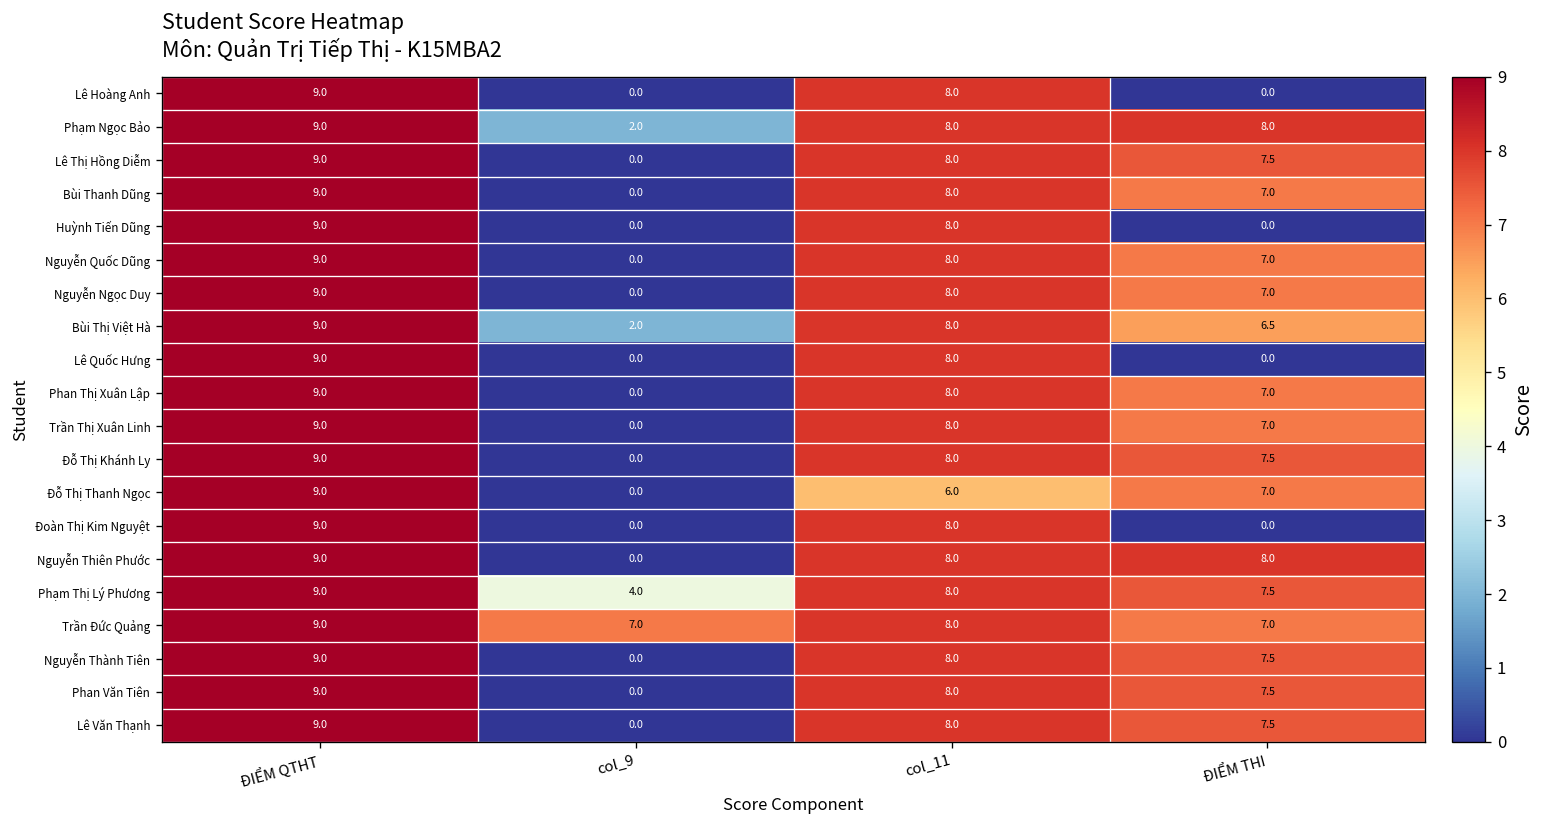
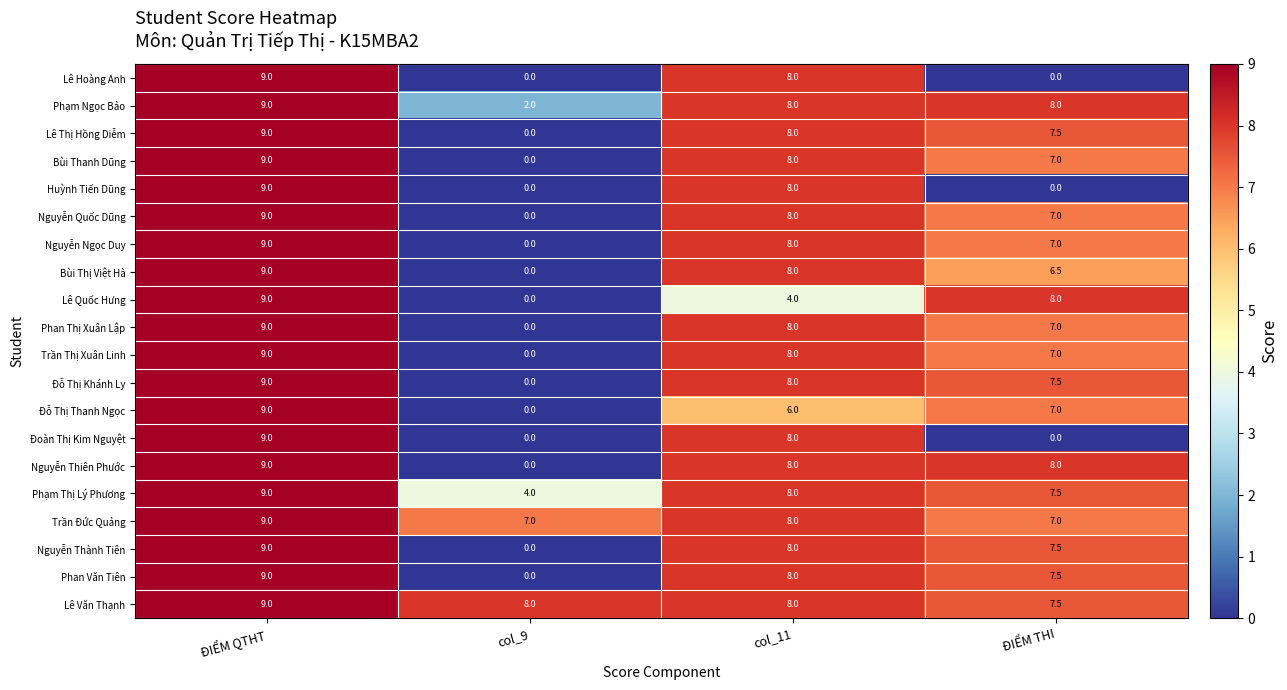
  {
    "Lê Hoàng Anh": {
      "ĐIỂM QTHT": 9.0,
      "col_9": 0.0,
      "col_11": 8.0,
      "ĐIỂM THI": 0.0
    },
    "Phạm Ngọc Bảo": {
      "ĐIỂM QTHT": 9.0,
      "col_9": 2.0,
      "col_11": 8.0,
      "ĐIỂM THI": 8.0
    },
    "Lê Thị Hồng Diễm": {
      "ĐIỂM QTHT": 9.0,
      "col_9": 0.0,
      "col_11": 8.0,
      "ĐIỂM THI": 7.5
    },
    "Bùi Thanh Dũng": {
      "ĐIỂM QTHT": 9.0,
      "col_9": 0.0,
      "col_11": 8.0,
      "ĐIỂM THI": 7.0
    },
    "Huỳnh Tiến Dũng": {
      "ĐIỂM QTHT": 9.0,
      "col_9": 0.0,
      "col_11": 8.0,
      "ĐIỂM THI": 0.0
    },
    "Nguyễn Quốc Dũng": {
      "ĐIỂM QTHT": 9.0,
      "col_9": 0.0,
      "col_11": 8.0,
      "ĐIỂM THI": 7.0
    },
    "Nguyễn Ngọc Duy": {
      "ĐIỂM QTHT": 9.0,
      "col_9": 0.0,
      "col_11": 8.0,
      "ĐIỂM THI": 7.0
    },
    "Bùi Thị Việt Hà": {
      "ĐIỂM QTHT": 9.0,
-     "col_9": 2.0,
+     "col_9": 0.0,
      "col_11": 8.0,
      "ĐIỂM THI": 6.5
    },
    "Lê Quốc Hưng": {
      "ĐIỂM QTHT": 9.0,
      "col_9": 0.0,
-     "col_11": 8.0,
-     "ĐIỂM THI": 0.0
+     "col_11": 4.0,
+     "ĐIỂM THI": 8.0
    },
    "Phan Thị Xuân Lập": {
      "ĐIỂM QTHT": 9.0,
      "col_9": 0.0,
      "col_11": 8.0,
      "ĐIỂM THI": 7.0
    },
    "Trần Thị Xuân Linh": {
      "ĐIỂM QTHT": 9.0,
      "col_9": 0.0,
      "col_11": 8.0,
      "ĐIỂM THI": 7.0
    },
    "Đỗ Thị Khánh Ly": {
      "ĐIỂM QTHT": 9.0,
      "col_9": 0.0,
      "col_11": 8.0,
      "ĐIỂM THI": 7.5
    },
    "Đỗ Thị Thanh Ngọc": {
      "ĐIỂM QTHT": 9.0,
      "col_9": 0.0,
      "col_11": 6.0,
      "ĐIỂM THI": 7.0
    },
    "Đoàn Thị Kim Nguyệt": {
      "ĐIỂM QTHT": 9.0,
      "col_9": 0.0,
      "col_11": 8.0,
      "ĐIỂM THI": 0.0
    },
    "Nguyễn Thiên Phước": {
      "ĐIỂM QTHT": 9.0,
      "col_9": 0.0,
      "col_11": 8.0,
      "ĐIỂM THI": 8.0
    },
    "Phạm Thị Lý Phương": {
      "ĐIỂM QTHT": 9.0,
      "col_9": 4.0,
      "col_11": 8.0,
      "ĐIỂM THI": 7.5
    },
    "Trần Đức Quảng": {
      "ĐIỂM QTHT": 9.0,
      "col_9": 7.0,
      "col_11": 8.0,
      "ĐIỂM THI": 7.0
    },
    "Nguyễn Thành Tiên": {
      "ĐIỂM QTHT": 9.0,
      "col_9": 0.0,
      "col_11": 8.0,
      "ĐIỂM THI": 7.5
    },
    "Phan Văn Tiên": {
      "ĐIỂM QTHT": 9.0,
      "col_9": 0.0,
      "col_11": 8.0,
      "ĐIỂM THI": 7.5
    },
    "Lê Văn Thạnh": {
      "ĐIỂM QTHT": 9.0,
-     "col_9": 0.0,
+     "col_9": 8.0,
      "col_11": 8.0,
      "ĐIỂM THI": 7.5
    }
  }
